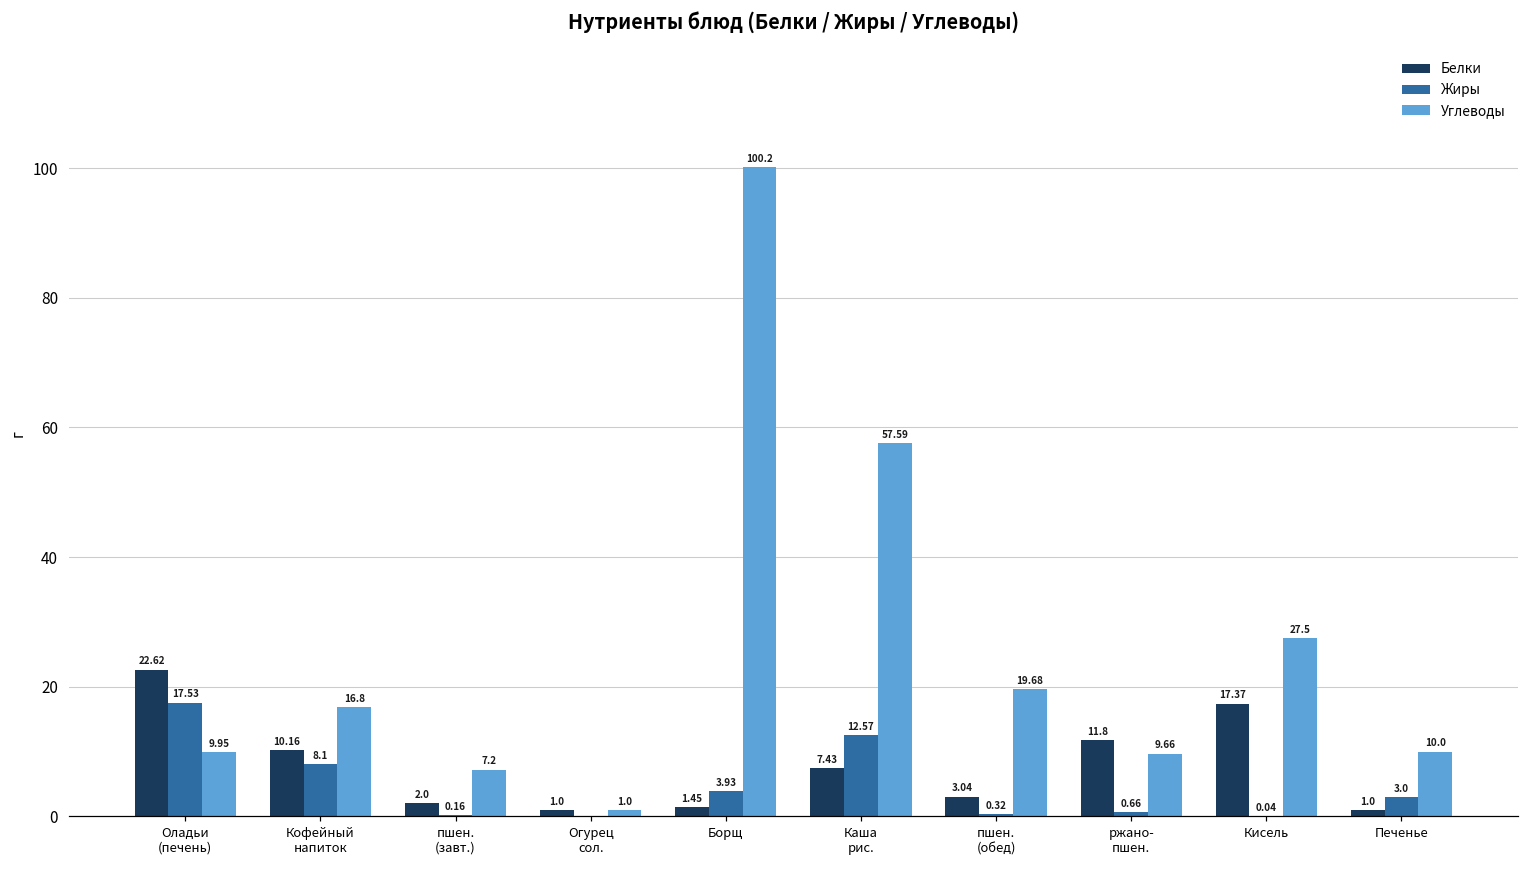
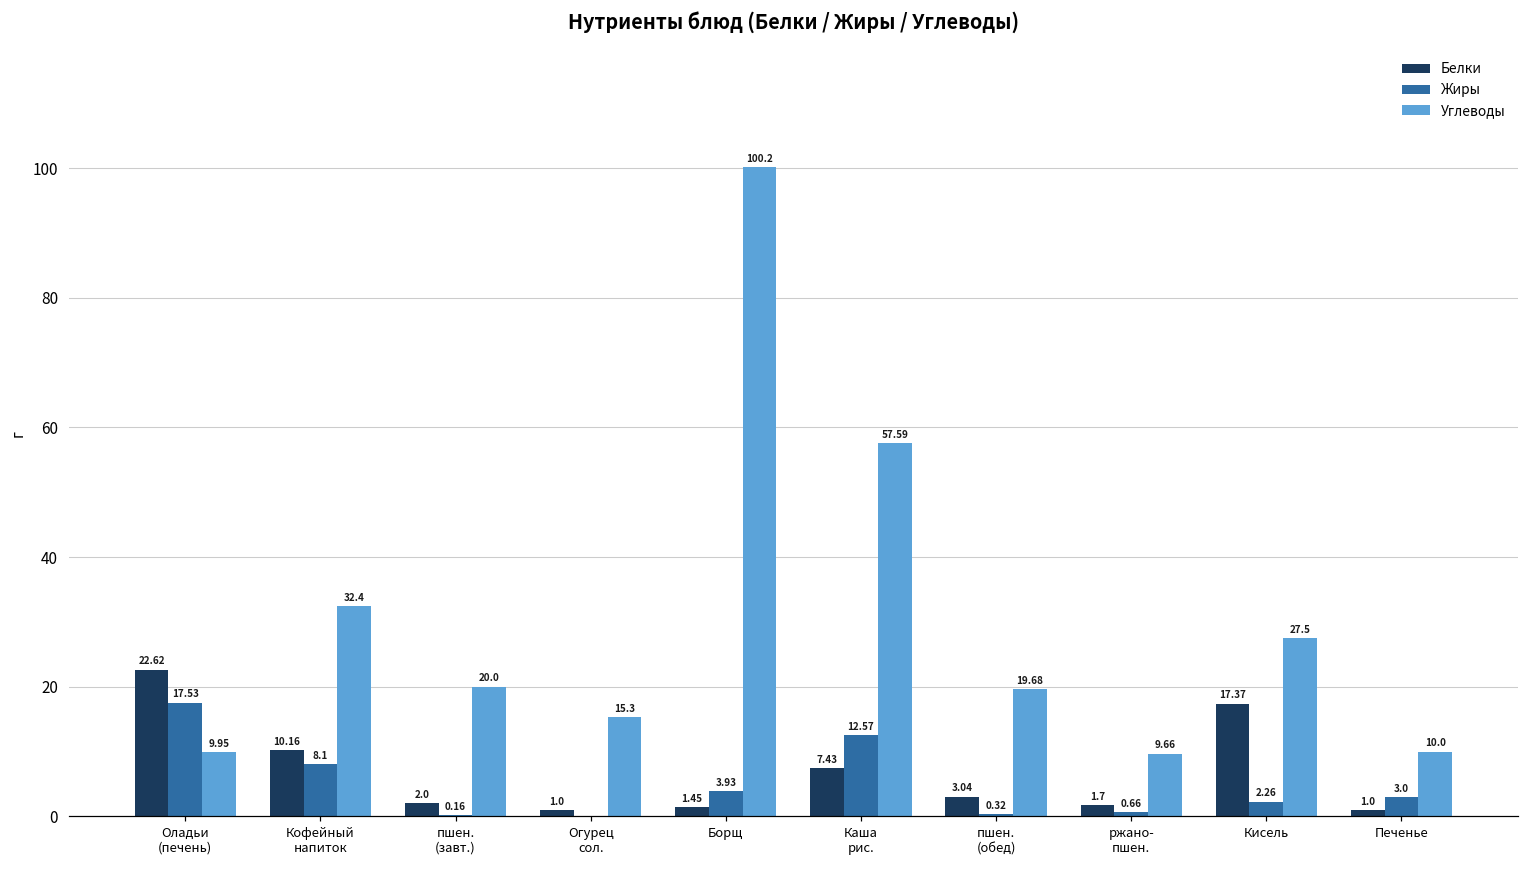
  {
    "Белки": {
      "Оладьи (печень)": 22.62,
      "Кофейный напиток": 10.16,
      "пшен. (завт.)": 2.0,
      "Огурец сол.": 1.0,
      "Борщ": 1.45,
      "Каша рис.": 7.43,
      "пшен. (обед)": 3.04,
-     "ржано- пшен.": 11.8,
+     "ржано- пшен.": 1.7,
      "Кисель": 17.37,
      "Печенье": 1.0
    },
    "Жиры": {
      "Оладьи (печень)": 17.53,
      "Кофейный напиток": 8.1,
      "пшен. (завт.)": 0.16,
      "Борщ": 3.93,
      "Каша рис.": 12.57,
      "пшен. (обед)": 0.32,
      "ржано- пшен.": 0.66,
-     "Кисель": 0.04,
+     "Кисель": 2.26,
      "Печенье": 3.0
    },
    "Углеводы": {
      "Оладьи (печень)": 9.95,
-     "Кофейный напиток": 16.8,
-     "пшен. (завт.)": 7.2,
-     "Огурец сол.": 1.0,
+     "Кофейный напиток": 32.4,
+     "пшен. (завт.)": 20.0,
+     "Огурец сол.": 15.3,
      "Борщ": 100.2,
      "Каша рис.": 57.59,
      "пшен. (обед)": 19.68,
      "ржано- пшен.": 9.66,
      "Кисель": 27.5,
      "Печенье": 10.0
    }
  }
